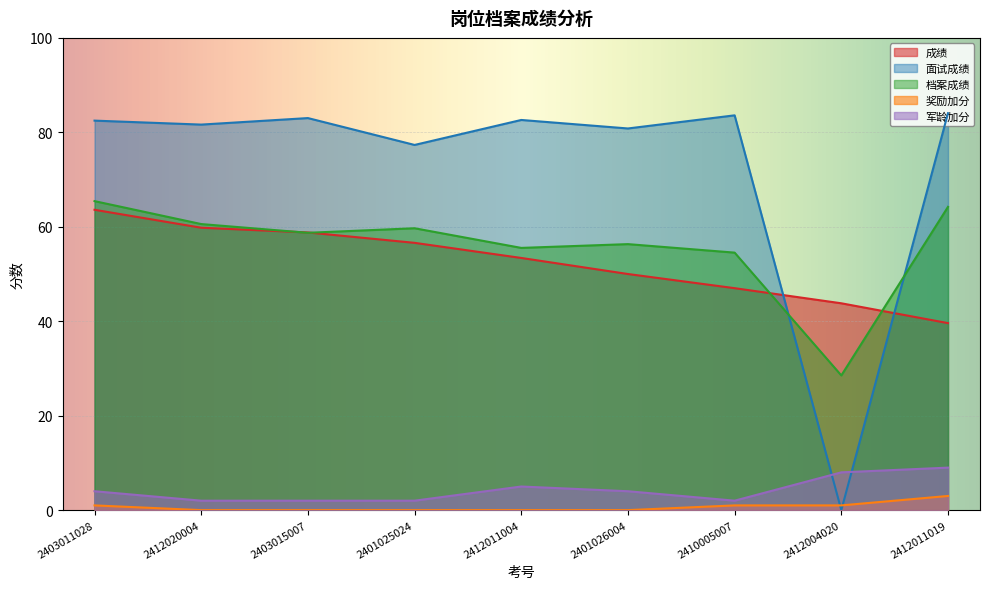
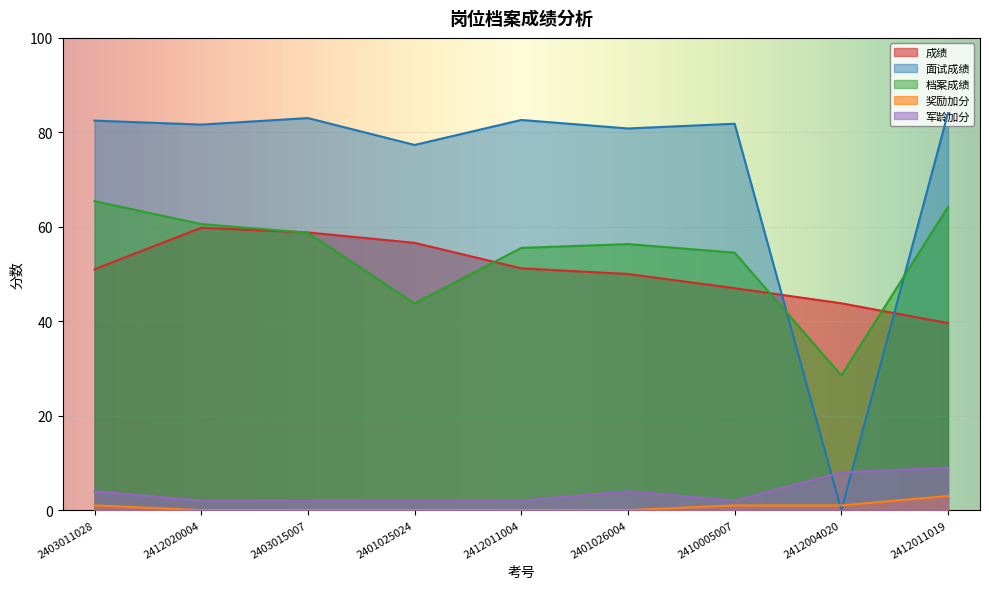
  {
    "成绩": {
-     "2403011028": 64,
+     "2403011028": 51,
      "2412020004": 60,
      "2401025024": 57,
-     "2412011004": 53,
+     "2412011004": 51,
      "2401026004": 50,
      "2410005007": 47,
      "2412004020": 44,
      "2412011019": 40
    },
    "面试成绩": {
      "2403011028": 82,
      "2412020004": 82,
      "2403015007": 83,
      "2401025024": 77,
      "2412011004": 83,
      "2401026004": 81,
-     "2410005007": 84,
+     "2410005007": 82,
      "2412004020": 0
    },
    "档案成绩": {
      "2403011028": 65,
      "2412020004": 61,
-     "2401025024": 60,
+     "2401025024": 44,
      "2412011004": 56,
      "2401026004": 56,
      "2410005007": 55,
      "2412004020": 29,
      "2412011019": 64
    },
    "奖励加分": {
      "2403011028": 1,
      "2412020004": 0,
      "2403015007": 0,
      "2401025024": 0,
      "2412011004": 0,
      "2401026004": 0,
      "2410005007": 1,
      "2412004020": 1,
      "2412011019": 3
    },
    "军龄加分": {
      "2403011028": 4,
      "2412020004": 2,
      "2403015007": 2,
      "2401025024": 2,
-     "2412011004": 5,
+     "2412011004": 2,
      "2401026004": 4,
      "2410005007": 2,
      "2412004020": 8,
      "2412011019": 9
    }
  }
